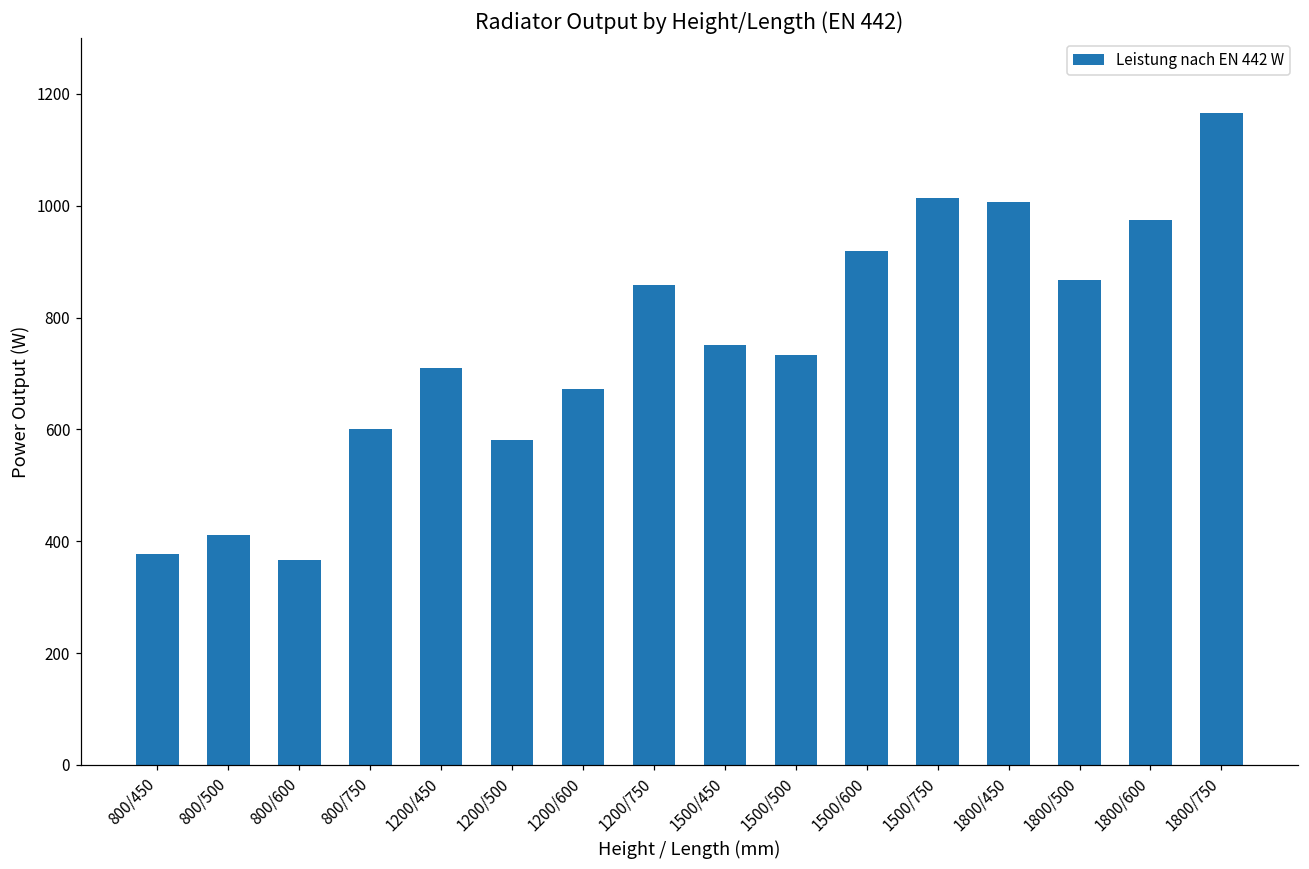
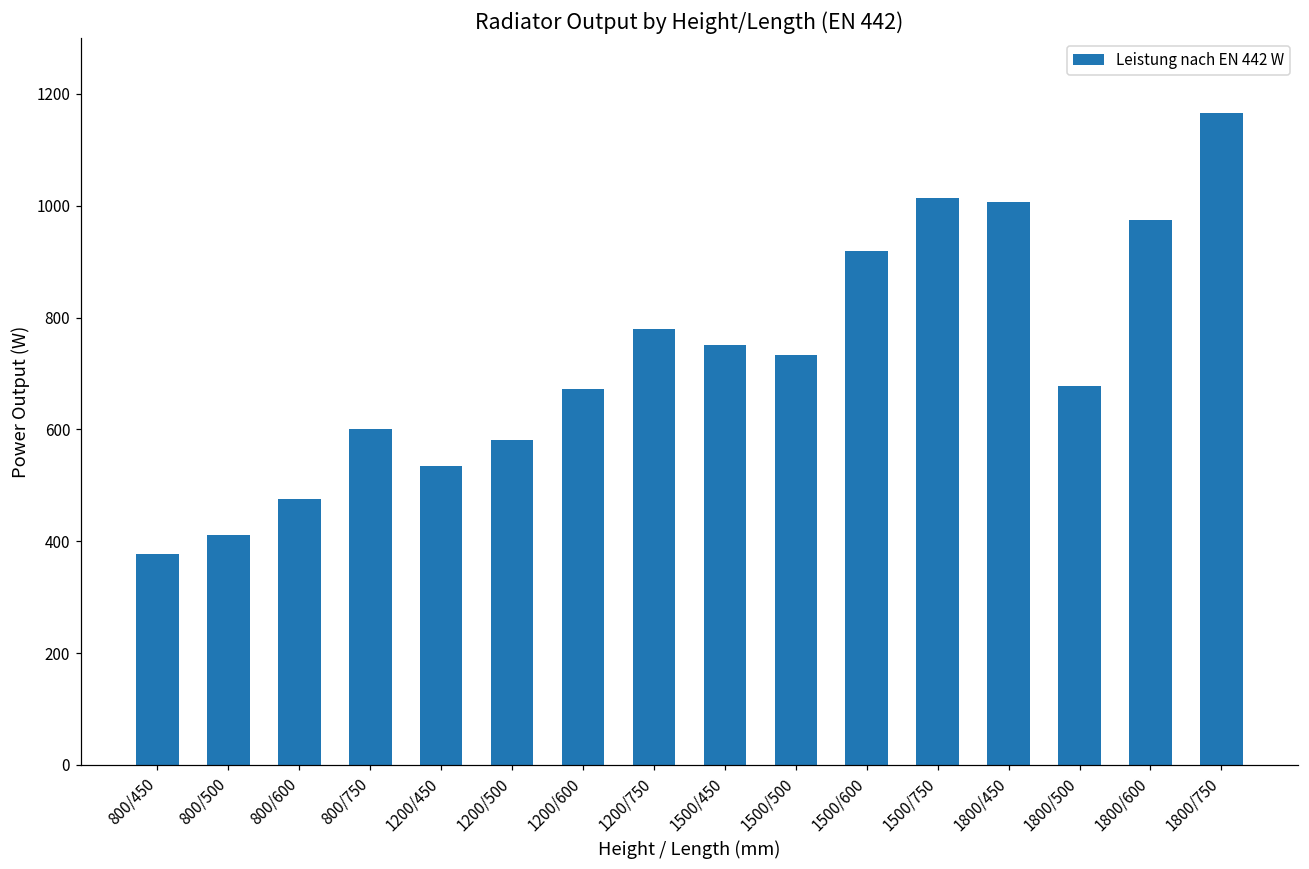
  {
    "800/450": 380,
    "800/500": 410,
-   "800/600": 370,
+   "800/600": 480,
    "800/750": 600,
-   "1200/450": 710,
+   "1200/450": 530,
    "1200/500": 580,
    "1200/600": 670,
-   "1200/750": 860,
+   "1200/750": 780,
    "1500/450": 750,
    "1500/500": 730,
    "1500/600": 920,
    "1500/750": 1010,
    "1800/450": 1010,
-   "1800/500": 870,
+   "1800/500": 680,
    "1800/600": 980,
    "1800/750": 1170
  }
